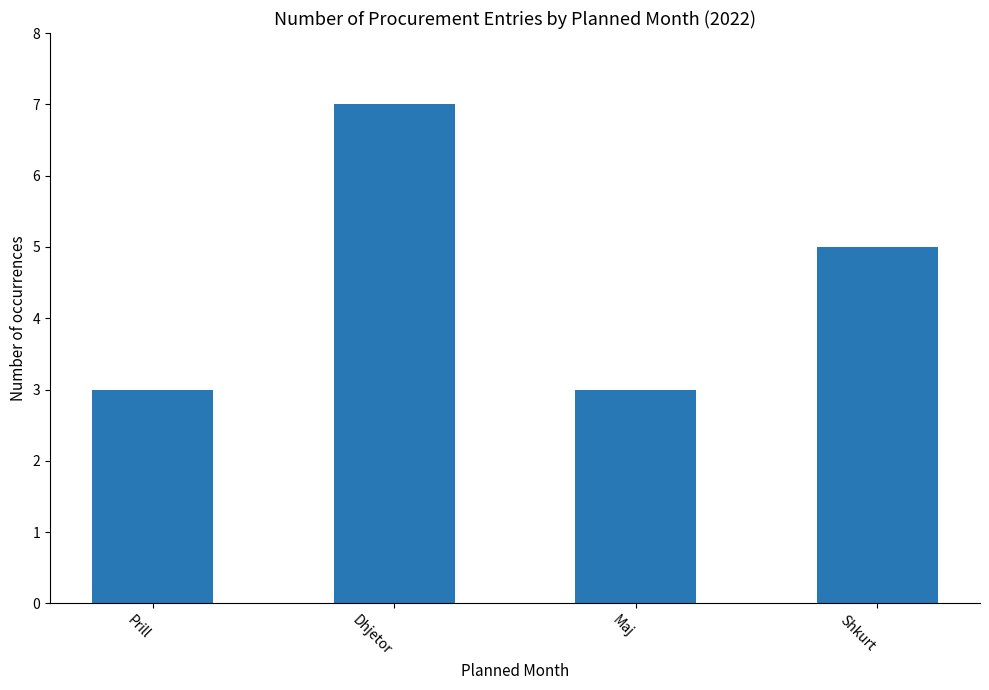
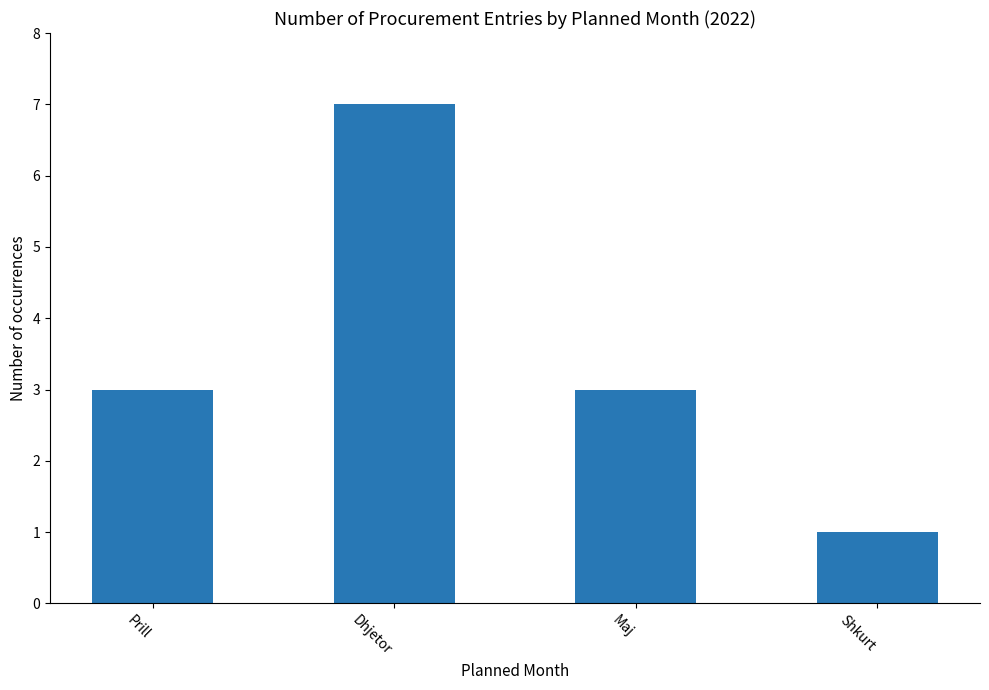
  {
    "Prill": 3,
    "Dhjetor": 7,
    "Maj": 3,
-   "Shkurt": 5
+   "Shkurt": 1
  }
